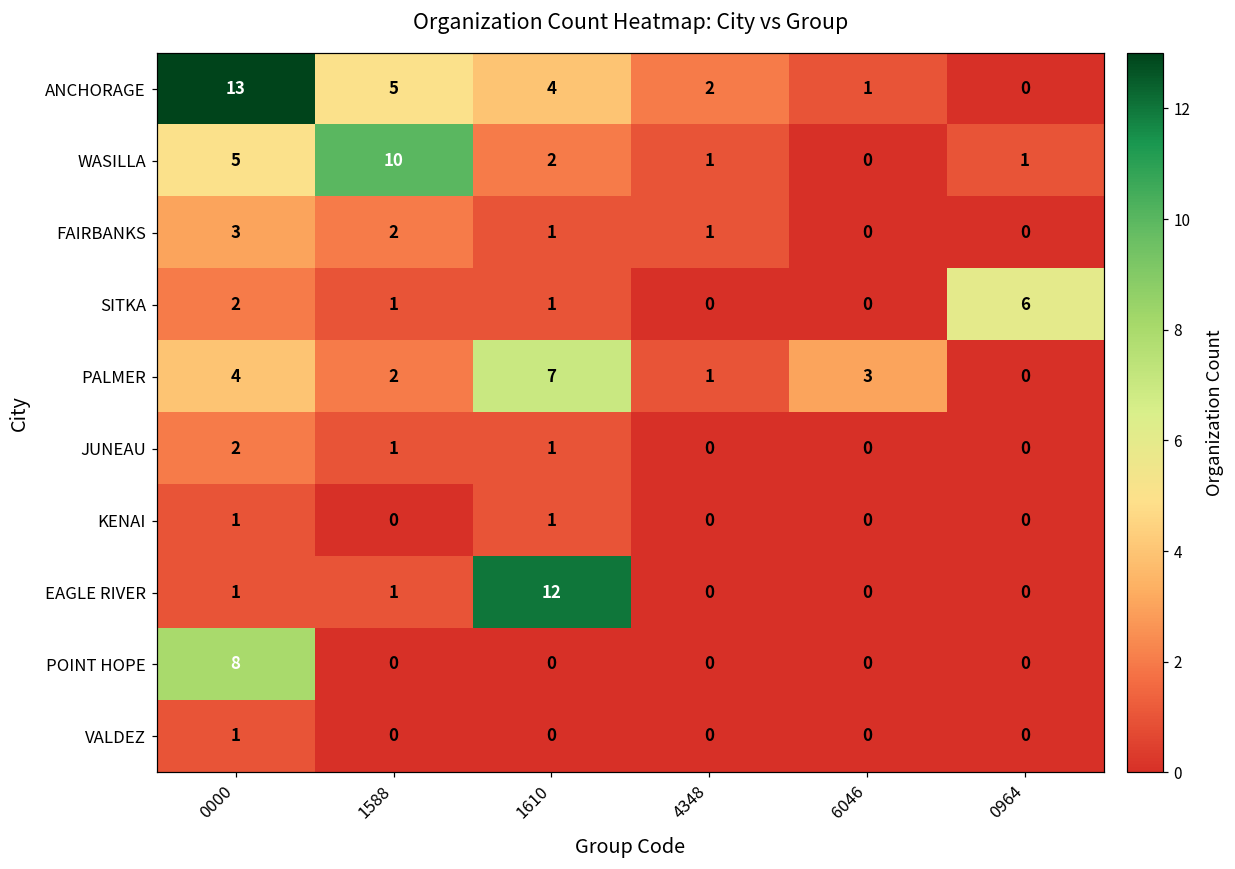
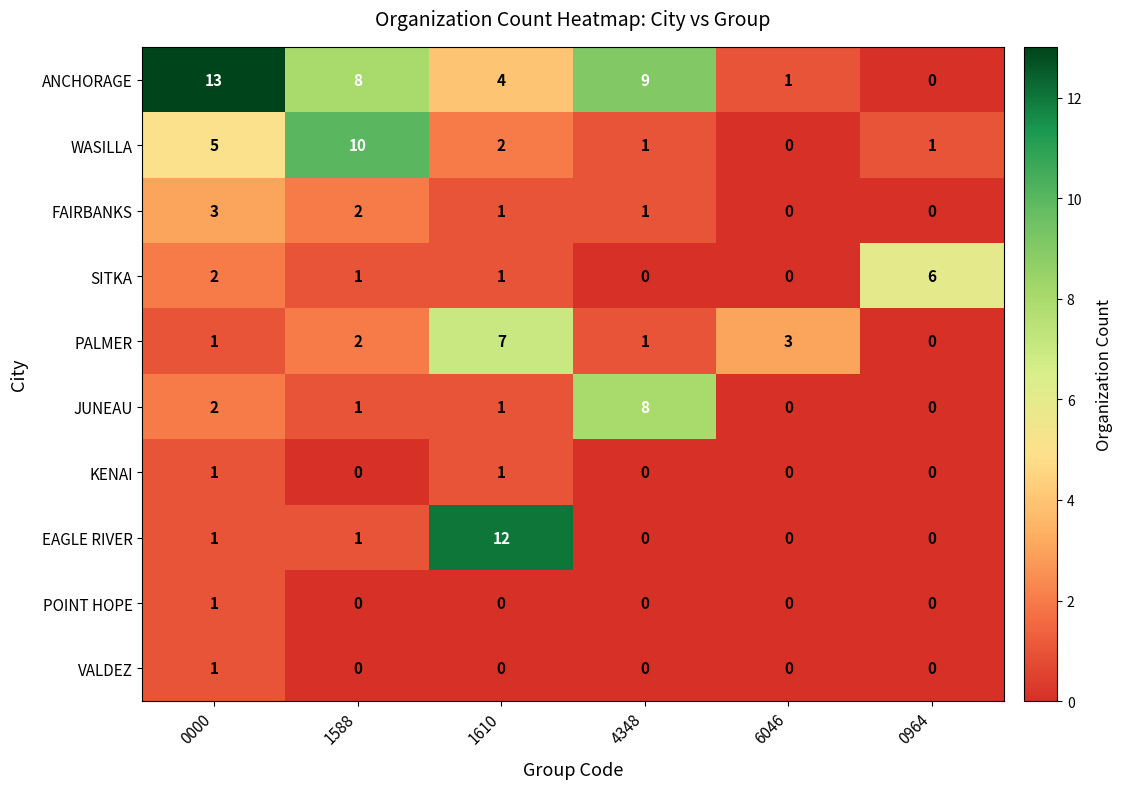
  {
    "ANCHORAGE": {
      "0000": 13,
-     "1588": 5,
+     "1588": 8,
      "1610": 4,
-     "4348": 2,
+     "4348": 9,
      "6046": 1,
      "0964": 0
    },
    "WASILLA": {
      "0000": 5,
      "1588": 10,
      "1610": 2,
      "4348": 1,
      "6046": 0,
      "0964": 1
    },
    "FAIRBANKS": {
      "0000": 3,
      "1588": 2,
      "1610": 1,
      "4348": 1,
      "6046": 0,
      "0964": 0
    },
    "SITKA": {
      "0000": 2,
      "1588": 1,
      "1610": 1,
      "4348": 0,
      "6046": 0,
      "0964": 6
    },
    "PALMER": {
-     "0000": 4,
+     "0000": 1,
      "1588": 2,
      "1610": 7,
      "4348": 1,
      "6046": 3,
      "0964": 0
    },
    "JUNEAU": {
      "0000": 2,
      "1588": 1,
      "1610": 1,
-     "4348": 0,
+     "4348": 8,
      "6046": 0,
      "0964": 0
    },
    "KENAI": {
      "0000": 1,
      "1588": 0,
      "1610": 1,
      "4348": 0,
      "6046": 0,
      "0964": 0
    },
    "EAGLE RIVER": {
      "0000": 1,
      "1588": 1,
      "1610": 12,
      "4348": 0,
      "6046": 0,
      "0964": 0
    },
    "POINT HOPE": {
-     "0000": 8,
+     "0000": 1,
      "1588": 0,
      "1610": 0,
      "4348": 0,
      "6046": 0,
      "0964": 0
    },
    "VALDEZ": {
      "0000": 1,
      "1588": 0,
      "1610": 0,
      "4348": 0,
      "6046": 0,
      "0964": 0
    }
  }
